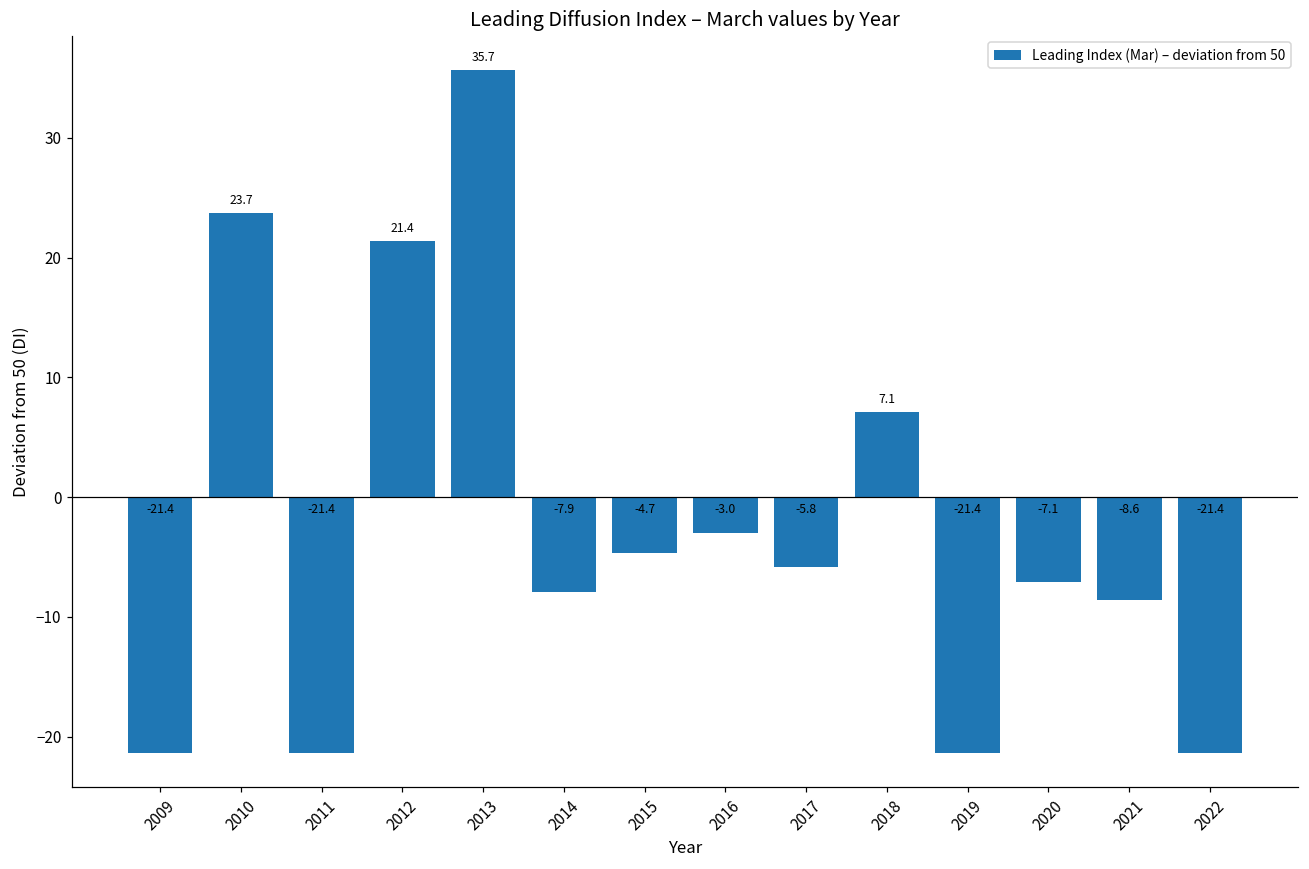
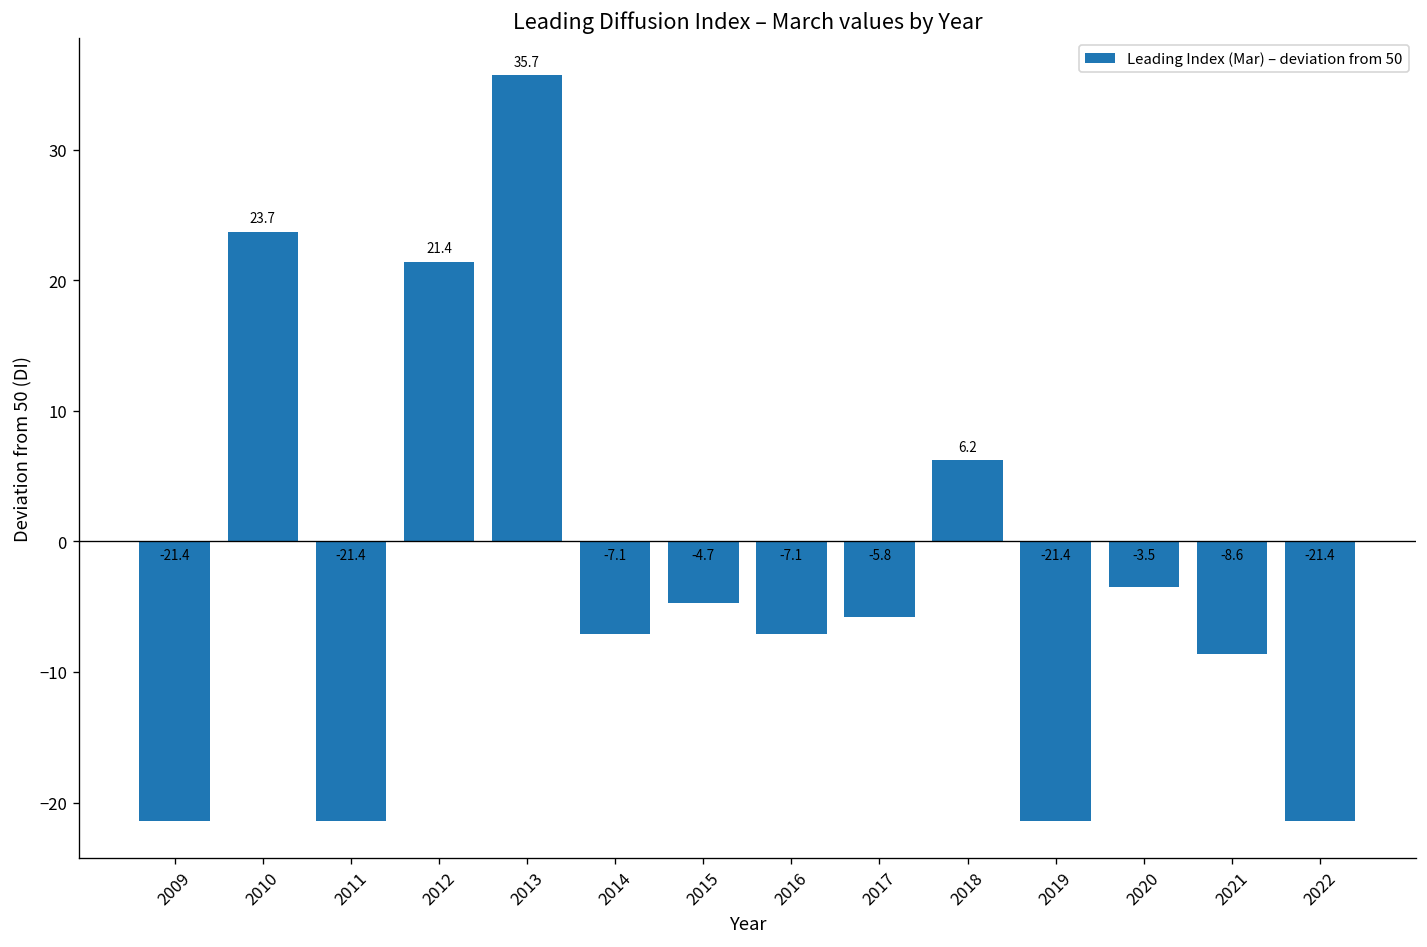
  {
    "2009": -21.4,
    "2010": 23.7,
    "2011": -21.4,
    "2012": 21.4,
    "2013": 35.7,
-   "2014": -7.9,
+   "2014": -7.1,
    "2015": -4.7,
-   "2016": -3.0,
+   "2016": -7.1,
    "2017": -5.8,
-   "2018": 7.1,
+   "2018": 6.2,
    "2019": -21.4,
-   "2020": -7.1,
+   "2020": -3.5,
    "2021": -8.6,
    "2022": -21.4
  }
